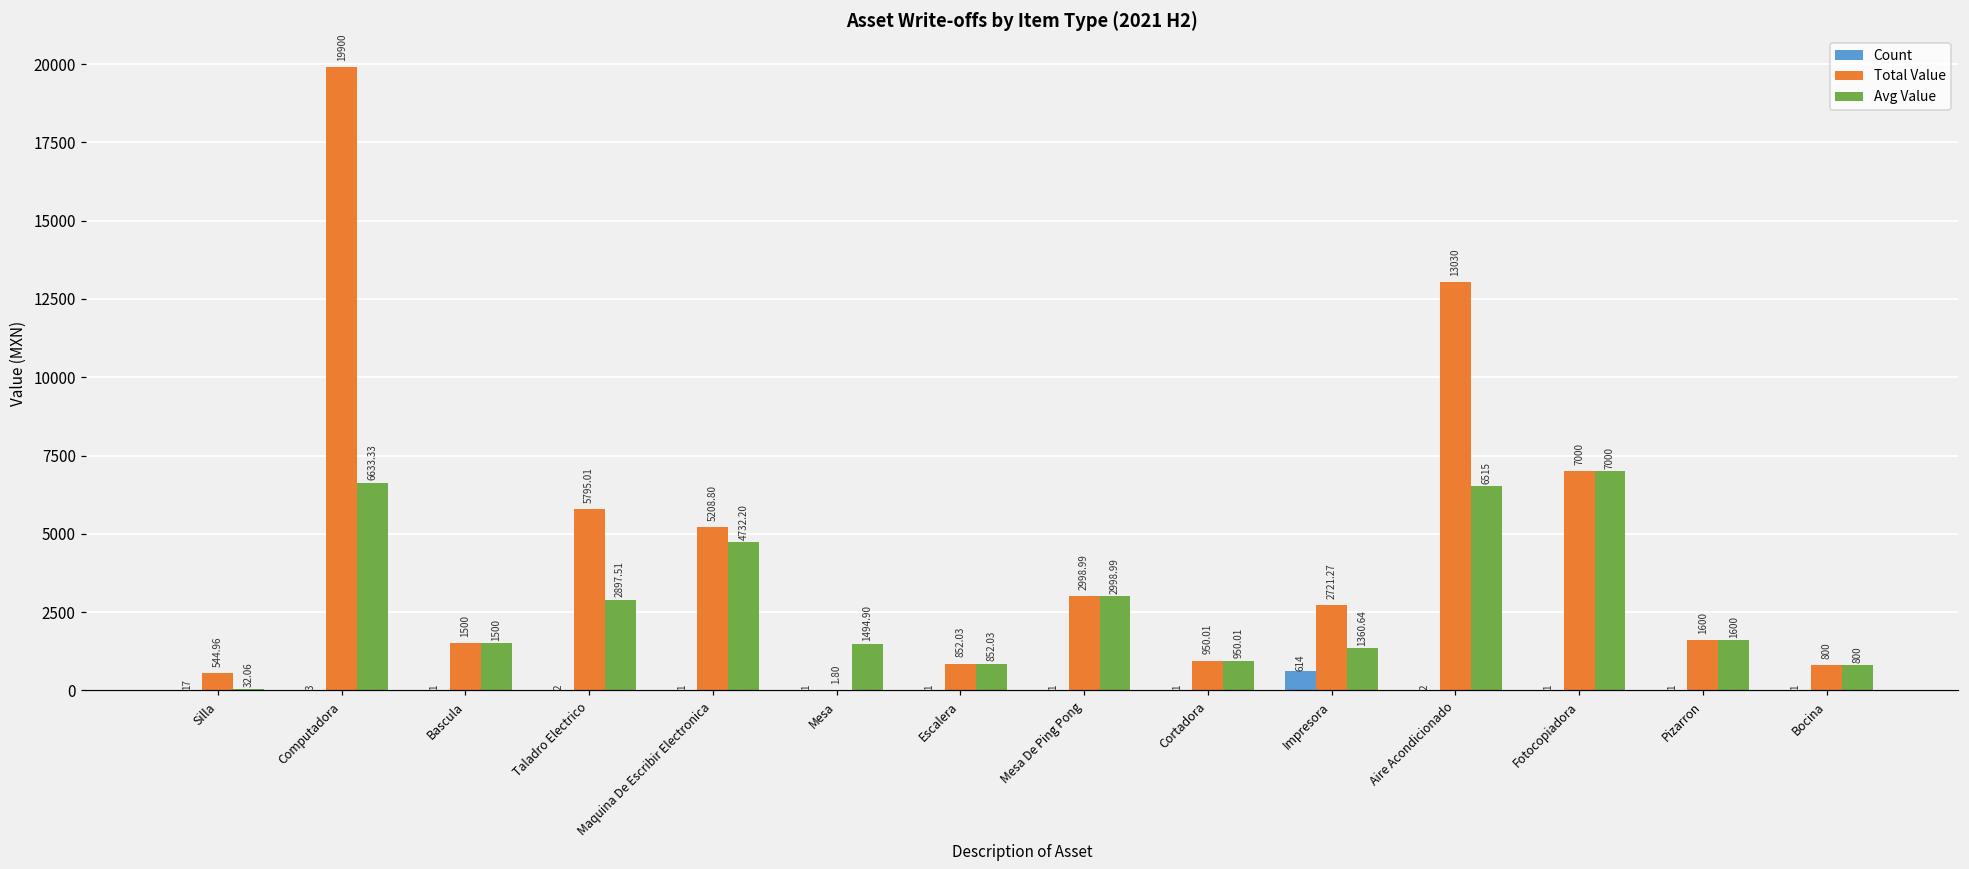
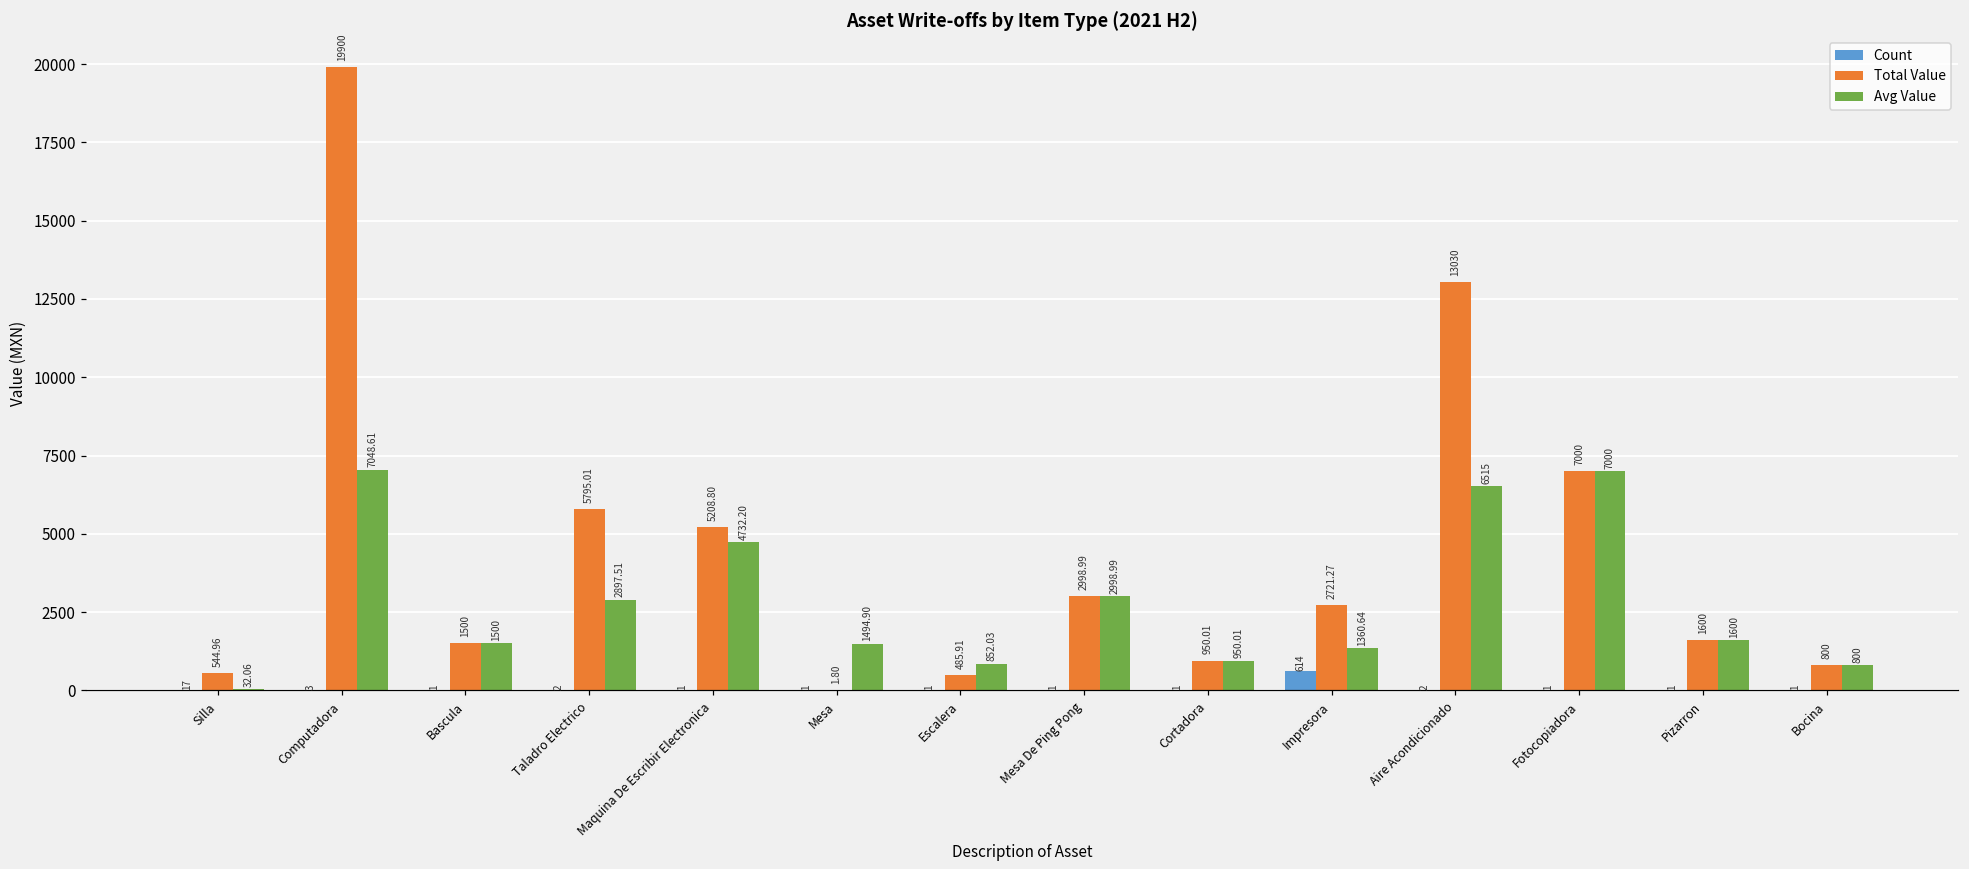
  {
    "Count": {
      "Silla": 17,
      "Computadora": 3,
      "Bascula": 1,
      "Taladro Electrico": 2,
      "Maquina De Escribir Electronica": 1,
      "Mesa": 1,
      "Escalera": 1,
      "Mesa De Ping Pong": 1,
      "Cortadora": 1,
      "Impresora": 614,
      "Aire Acondicionado": 2,
      "Fotocopiadora": 1,
      "Pizarron": 1,
      "Bocina": 1
    },
    "Total Value": {
      "Silla": 544.96,
      "Computadora": 19900,
      "Bascula": 1500,
      "Taladro Electrico": 5795.01,
      "Maquina De Escribir Electronica": 5208.80,
      "Mesa": 1.80,
-     "Escalera": 852.03,
+     "Escalera": 485.91,
      "Mesa De Ping Pong": 2998.99,
      "Cortadora": 950.01,
      "Impresora": 2721.27,
      "Aire Acondicionado": 13030,
      "Fotocopiadora": 7000,
      "Pizarron": 1600,
      "Bocina": 800
    },
    "Avg Value": {
      "Silla": 32.06,
-     "Computadora": 6633.33,
+     "Computadora": 7048.61,
      "Bascula": 1500,
      "Taladro Electrico": 2897.51,
      "Maquina De Escribir Electronica": 4732.20,
      "Mesa": 1494.90,
      "Escalera": 852.03,
      "Mesa De Ping Pong": 2998.99,
      "Cortadora": 950.01,
      "Impresora": 1360.64,
      "Aire Acondicionado": 6515,
      "Fotocopiadora": 7000,
      "Pizarron": 1600,
      "Bocina": 800
    }
  }
